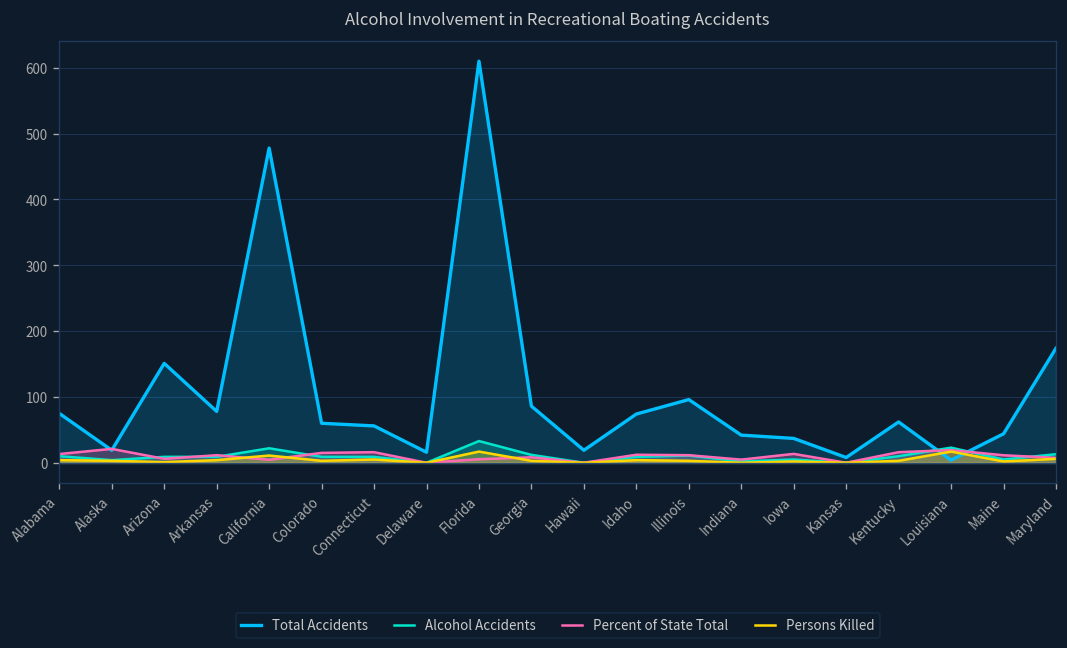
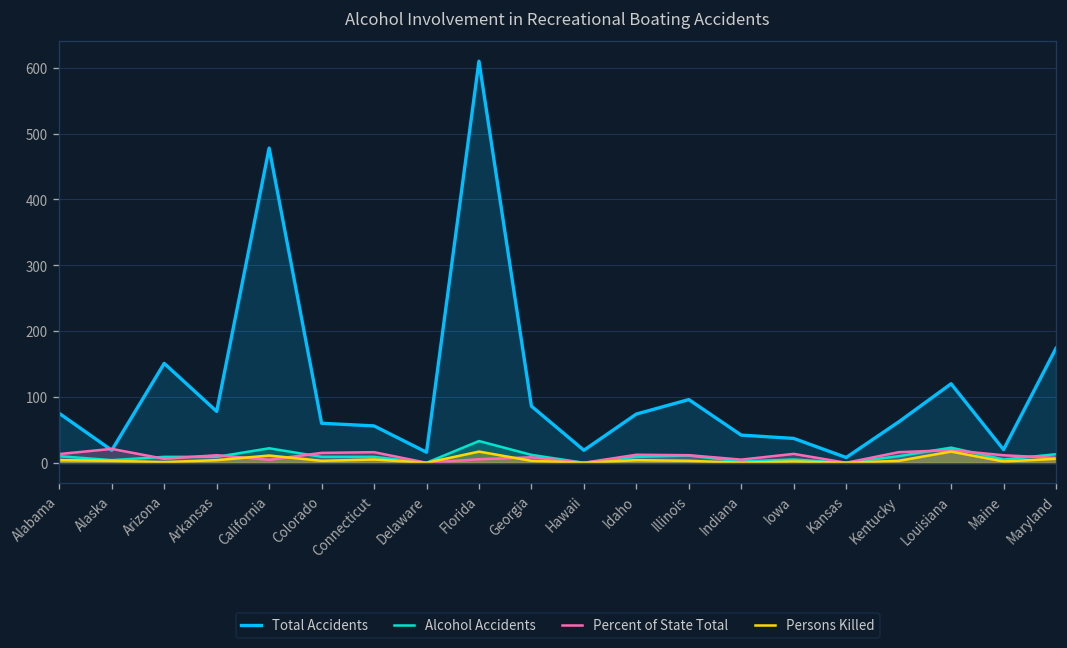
  {
    "Total Accidents": {
      "Alabama": 80,
      "Arizona": 150,
      "Arkansas": 80,
      "California": 480,
      "Colorado": 60,
      "Connecticut": 60,
      "Delaware": 20,
      "Florida": 610,
      "Georgia": 90,
      "Hawaii": 20,
      "Idaho": 70,
      "Illinois": 100,
      "Indiana": 40,
      "Iowa": 40,
      "Kansas": 10,
      "Kentucky": 60,
-     "Louisiana": 0,
-     "Maine": 40,
+     "Louisiana": 120,
+     "Maine": 20,
      "Maryland": 170
    },
    "Alcohol Accidents": {
      "California": 20,
      "Colorado": 10,
      "Florida": 30,
      "Kentucky": 10,
      "Maryland": 10
    },
    "Percent of State Total": {
      "California": 0,
      "Colorado": 20,
      "Connecticut": 20,
      "Florida": 10,
      "Iowa": 10,
      "Kentucky": 20,
      "Maine": 10
    },
    "Persons Killed": {
      "Alabama": 0,
      "Arizona": 0,
      "Arkansas": 0,
      "California": 10,
      "Colorado": 0,
      "Florida": 20,
      "Georgia": 0,
      "Idaho": 0,
      "Illinois": 0,
      "Kentucky": 0
    }
  }
